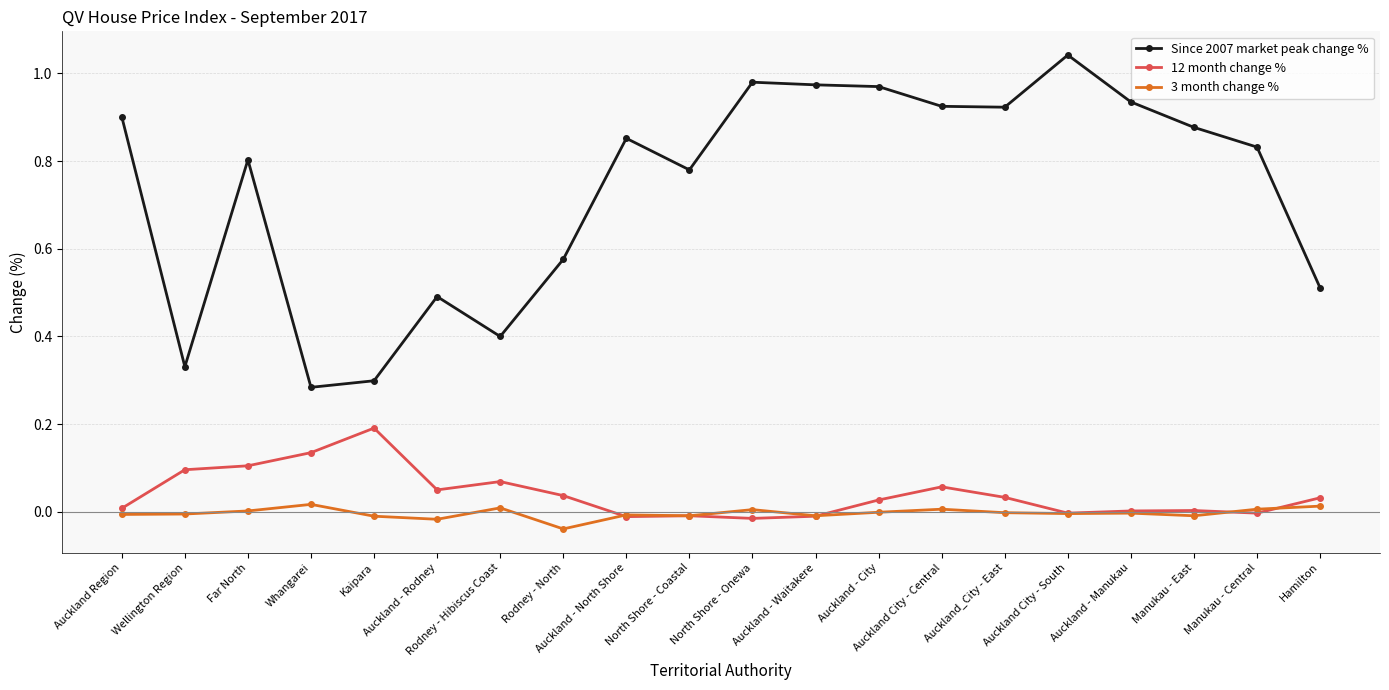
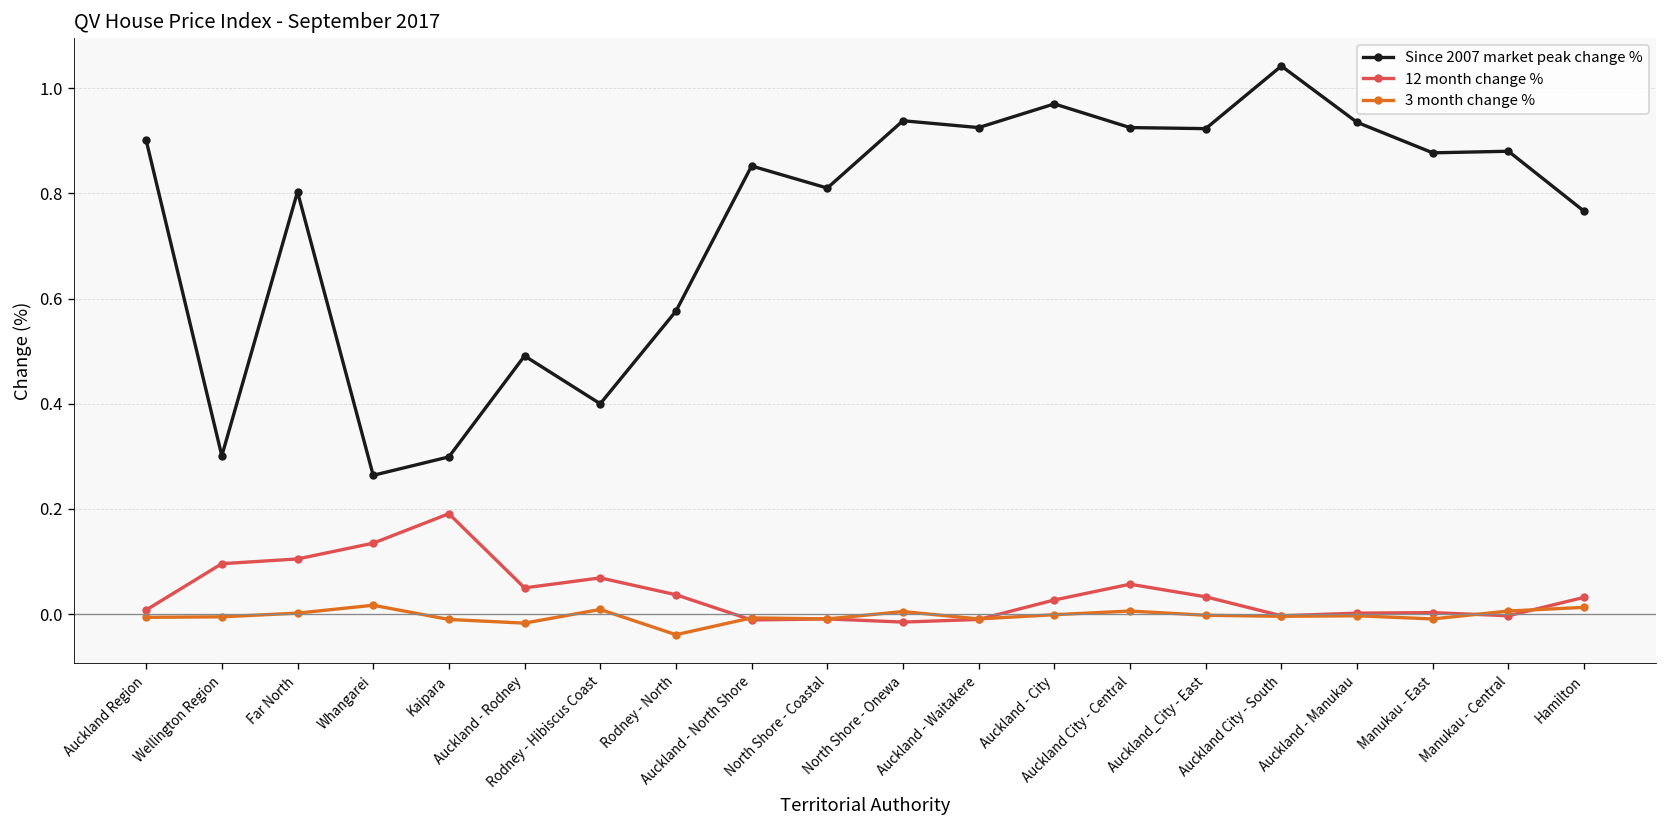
  {
    "Since 2007 market peak change %": {
      "Auckland Region": 0.90,
-     "Wellington Region": 0.33,
+     "Wellington Region": 0.30,
      "Far North": 0.80,
-     "Whangarei": 0.28,
+     "Whangarei": 0.26,
      "Kaipara": 0.30,
      "Auckland - Rodney": 0.49,
      "Rodney - Hibiscus Coast": 0.40,
      "Rodney - North": 0.58,
      "Auckland - North Shore": 0.85,
-     "North Shore - Coastal": 0.78,
-     "North Shore - Onewa": 0.98,
-     "Auckland - Waitakere": 0.97,
+     "North Shore - Coastal": 0.81,
+     "North Shore - Onewa": 0.94,
+     "Auckland - Waitakere": 0.93,
      "Auckland - City": 0.97,
      "Auckland City - Central": 0.93,
      "Auckland_City - East": 0.92,
      "Auckland City - South": 1.04,
      "Auckland - Manukau": 0.94,
      "Manukau - East": 0.88,
-     "Manukau - Central": 0.83,
-     "Hamilton": 0.51
+     "Manukau - Central": 0.88,
+     "Hamilton": 0.77
    }
  }
